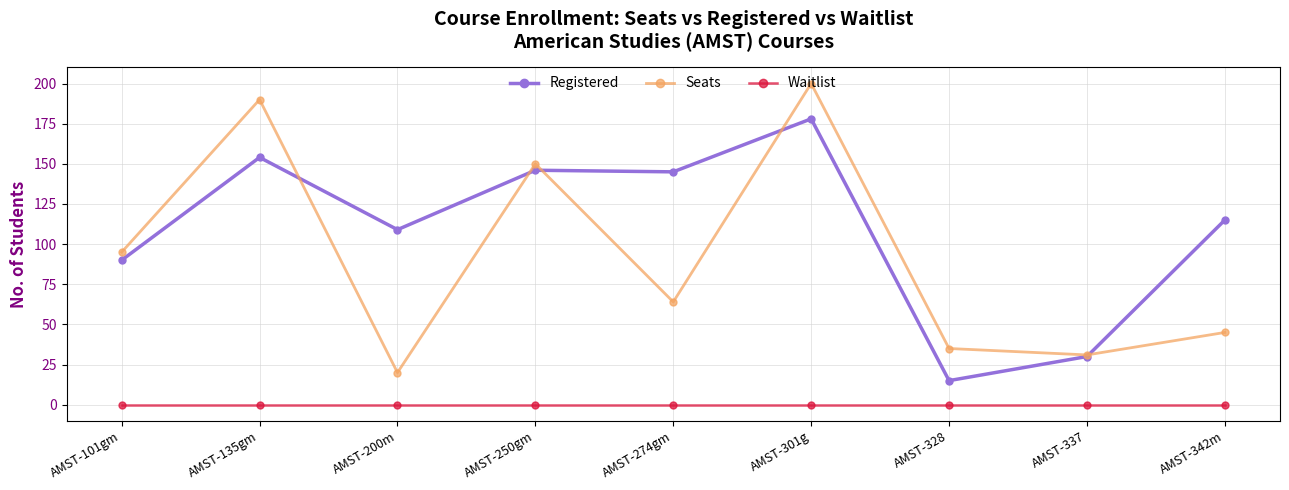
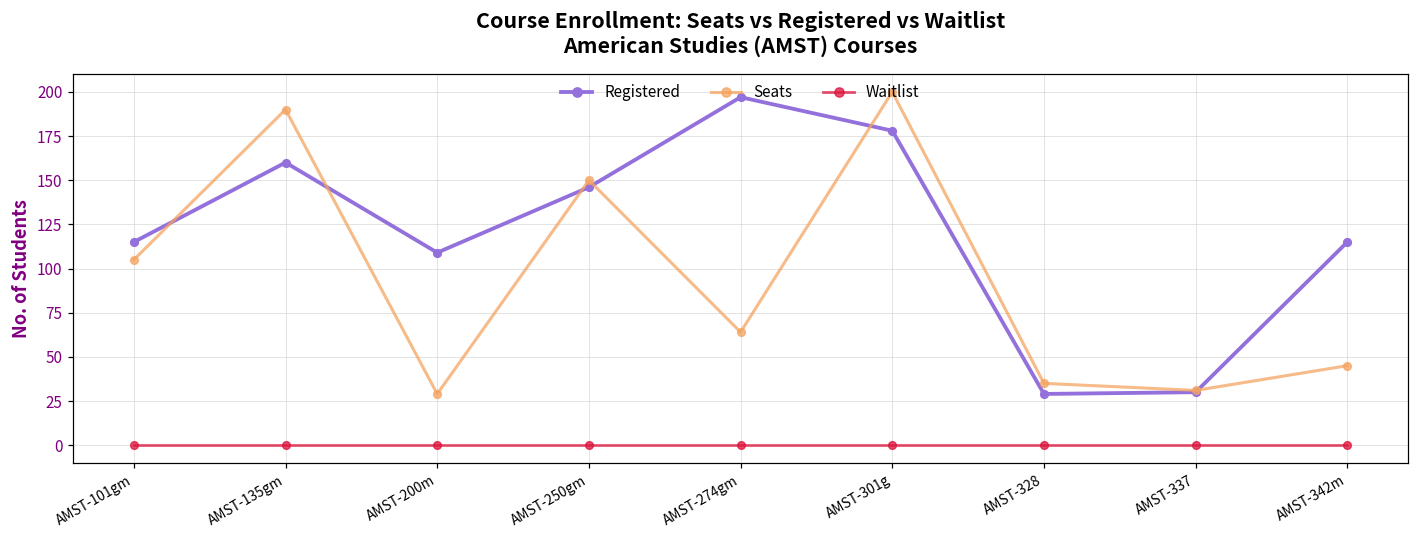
  {
    "Registered": {
-     "AMST-101gm": 90,
-     "AMST-135gm": 154,
+     "AMST-101gm": 115,
+     "AMST-135gm": 160,
      "AMST-200m": 109,
      "AMST-250gm": 146,
-     "AMST-274gm": 145,
+     "AMST-274gm": 197,
      "AMST-301g": 178,
-     "AMST-328": 15,
+     "AMST-328": 29,
      "AMST-342m": 115
    },
    "Seats": {
-     "AMST-101gm": 95,
+     "AMST-101gm": 105,
      "AMST-135gm": 190,
-     "AMST-200m": 20,
+     "AMST-200m": 29,
      "AMST-250gm": 150,
      "AMST-274gm": 64,
      "AMST-301g": 200,
      "AMST-328": 35,
      "AMST-342m": 45
    },
    "Waitlist": {
      "AMST-101gm": 0,
      "AMST-135gm": 0,
      "AMST-200m": 0,
      "AMST-250gm": 0,
      "AMST-274gm": 0,
      "AMST-301g": 0,
      "AMST-328": 0,
      "AMST-337": 0,
      "AMST-342m": 0
    }
  }
